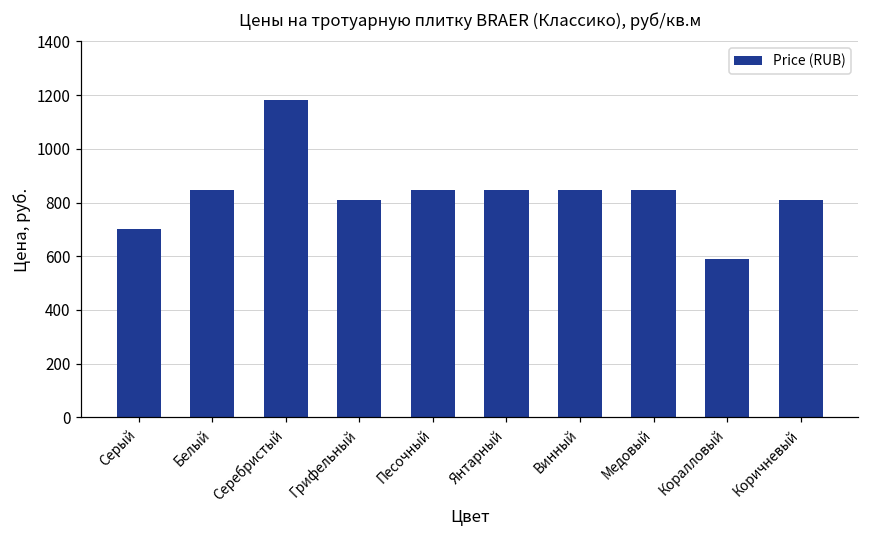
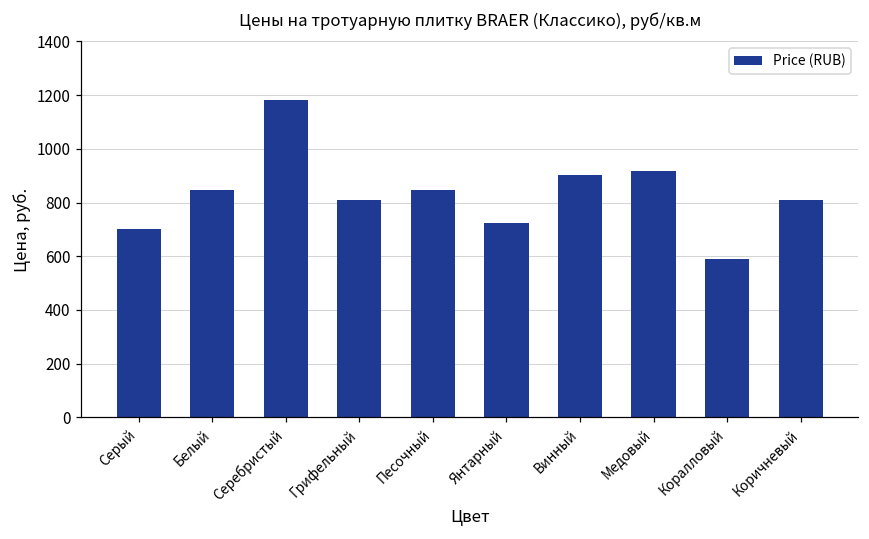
  {
    "Серый": 700,
    "Белый": 850,
    "Серебристый": 1180,
    "Грифельный": 810,
    "Песочный": 850,
-   "Янтарный": 850,
-   "Винный": 850,
-   "Медовый": 850,
+   "Янтарный": 720,
+   "Винный": 900,
+   "Медовый": 920,
    "Коралловый": 590,
    "Коричневый": 810
  }
